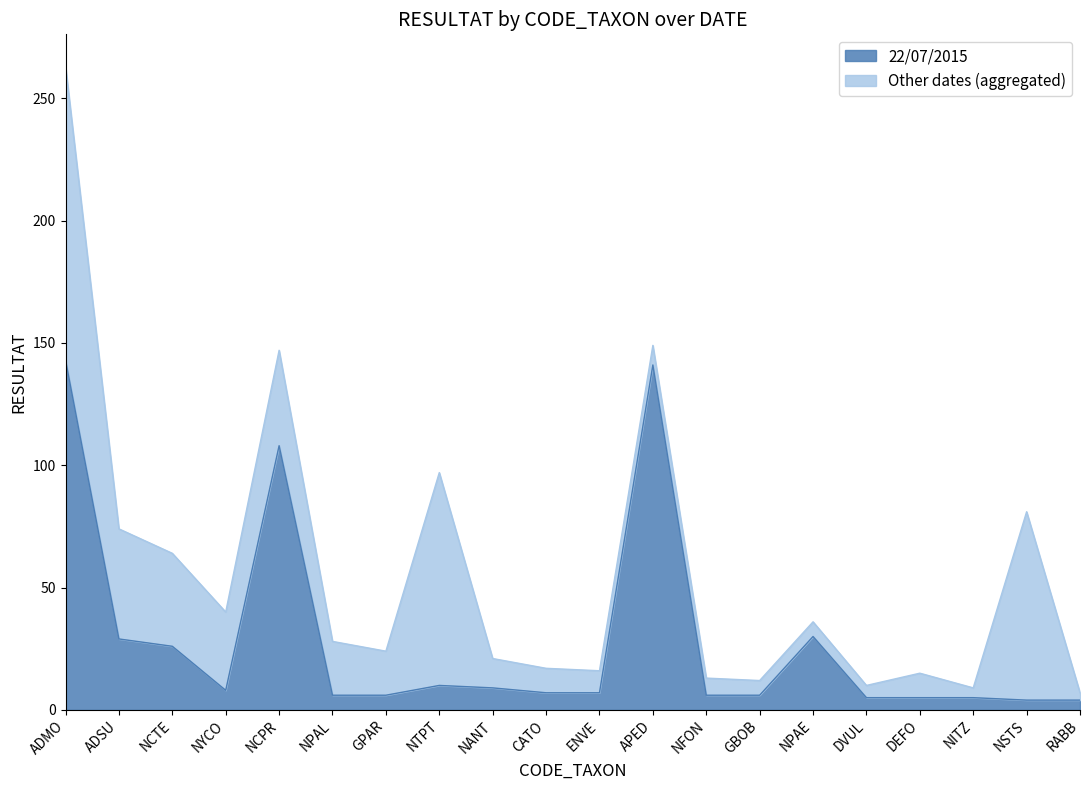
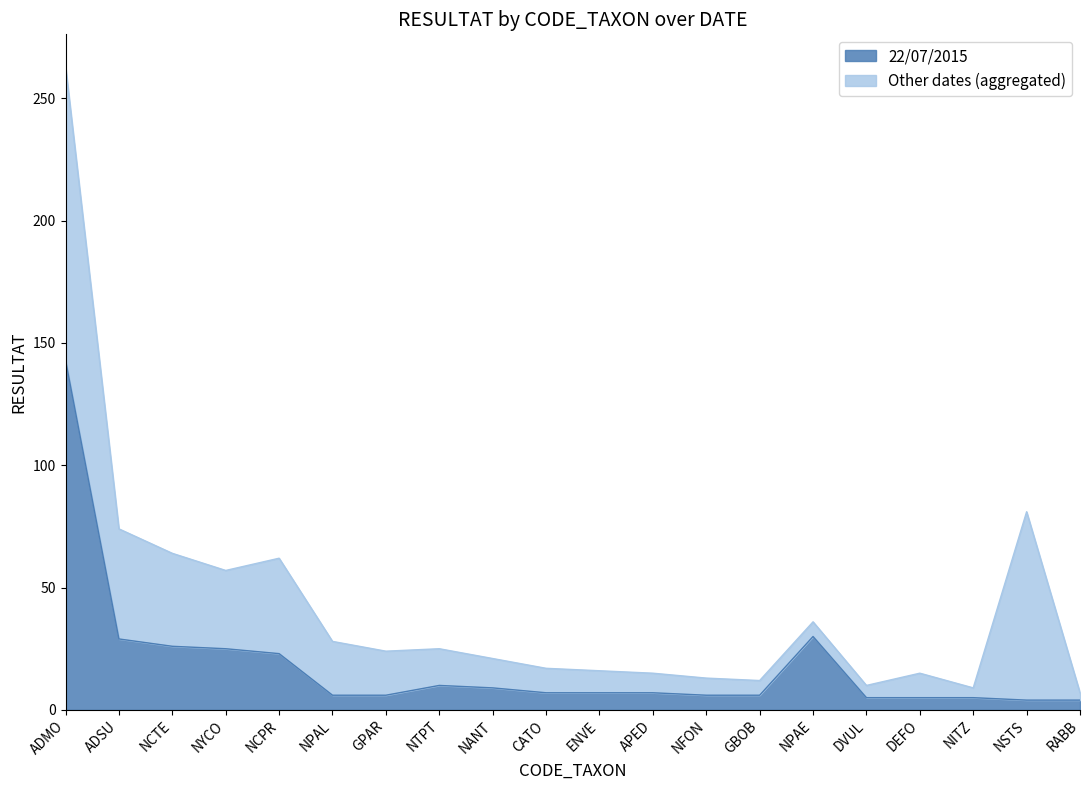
  {
    "22/07/2015": {
      "ADMO": 143,
      "ADSU": 29,
      "NCTE": 26,
-     "NYCO": 8,
-     "NCPR": 108,
+     "NYCO": 25,
+     "NCPR": 23,
      "NPAL": 6,
      "GPAR": 6,
      "NTPT": 10,
      "NANT": 9,
      "CATO": 7,
      "ENVE": 7,
-     "APED": 141,
+     "APED": 7,
      "NFON": 6,
      "GBOB": 6,
      "NPAE": 30,
      "DVUL": 5,
      "DEFO": 5,
      "NITZ": 5,
      "NSTS": 4,
      "RABB": 4
    },
    "Other dates (aggregated)": {
      "ADMO": 120,
      "ADSU": 45,
      "NCTE": 38,
      "NYCO": 32,
      "NCPR": 39,
      "NPAL": 22,
      "GPAR": 18,
-     "NTPT": 87,
+     "NTPT": 15,
      "NANT": 12,
      "CATO": 10,
      "ENVE": 9,
      "APED": 8,
      "NFON": 7,
      "GBOB": 6,
      "NPAE": 6,
      "DVUL": 5,
      "DEFO": 10,
      "NITZ": 4,
      "NSTS": 77,
      "RABB": 3
    }
  }
